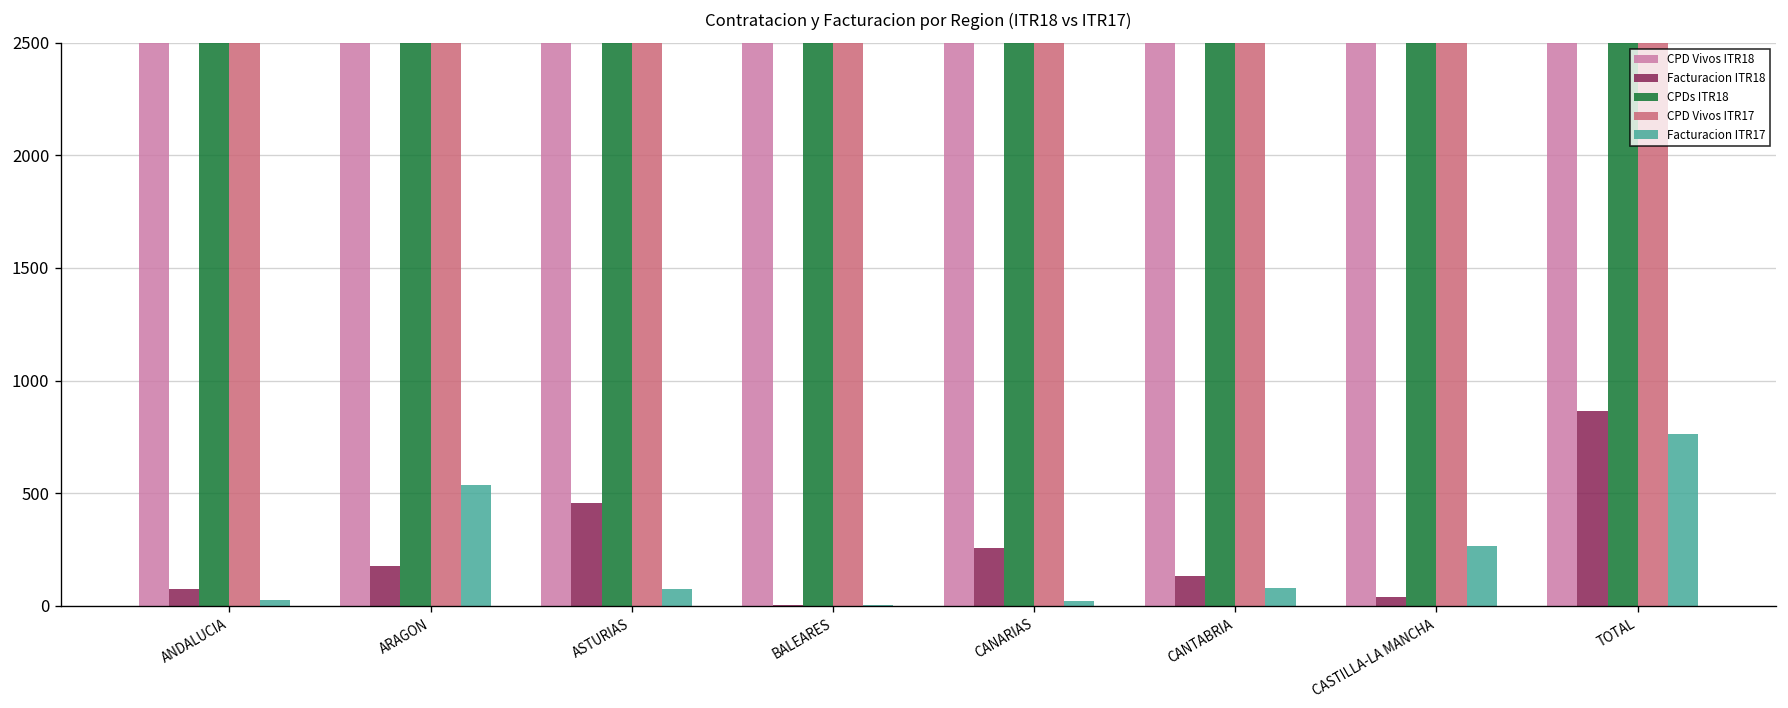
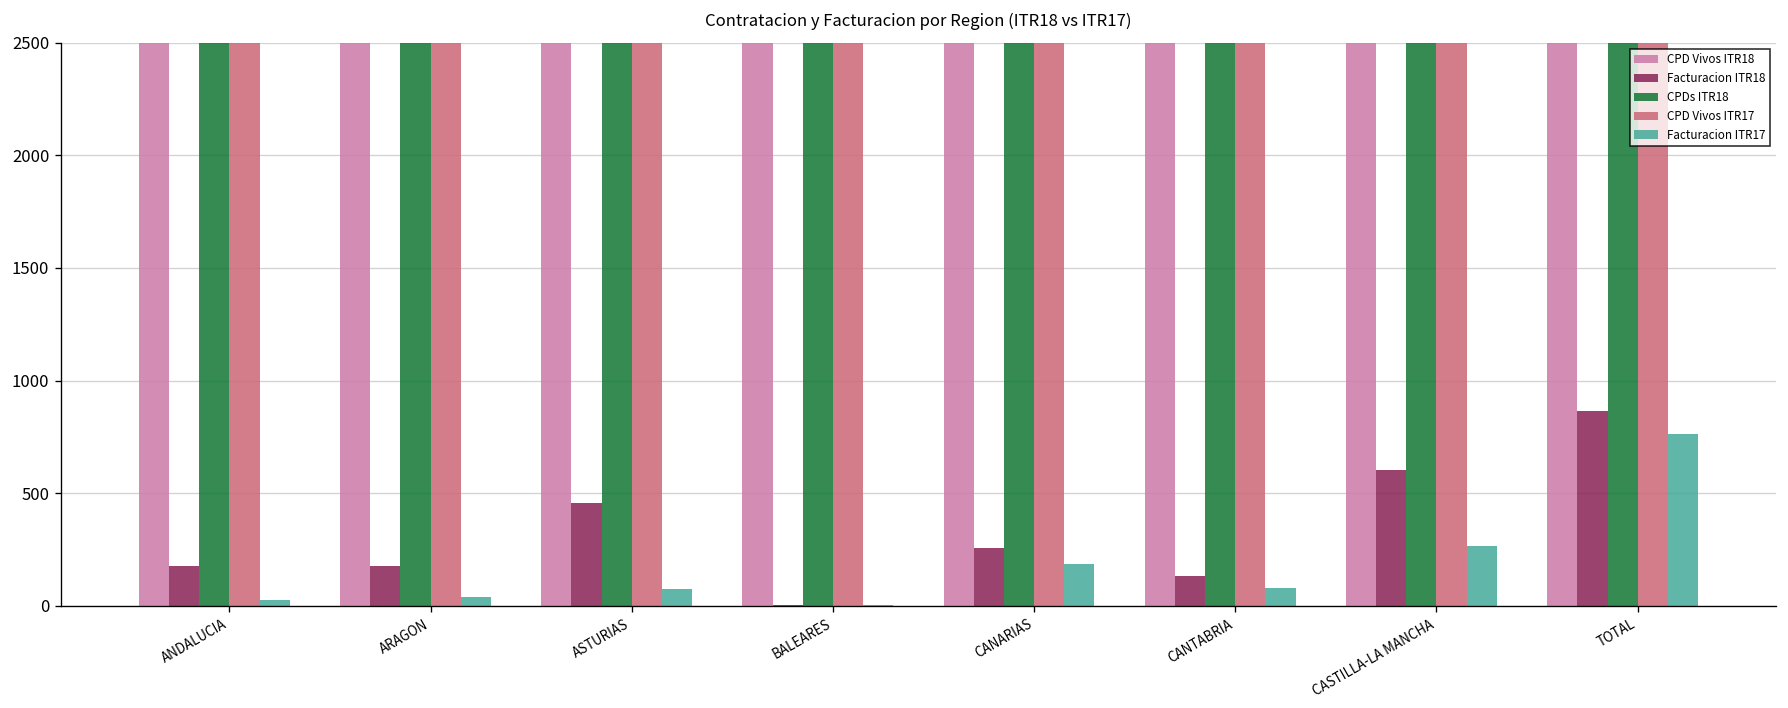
  {
    "Facturacion ITR18": {
-     "ANDALUCIA": 80,
+     "ANDALUCIA": 180,
      "ARAGON": 180,
      "ASTURIAS": 450,
      "CANARIAS": 250,
      "CANTABRIA": 130,
-     "CASTILLA-LA MANCHA": 40,
+     "CASTILLA-LA MANCHA": 600,
      "TOTAL": 870
    },
    "Facturacion ITR17": {
      "ANDALUCIA": 20,
-     "ARAGON": 540,
+     "ARAGON": 40,
      "ASTURIAS": 70,
-     "CANARIAS": 20,
+     "CANARIAS": 180,
      "CANTABRIA": 80,
      "CASTILLA-LA MANCHA": 260,
      "TOTAL": 760
    }
  }
